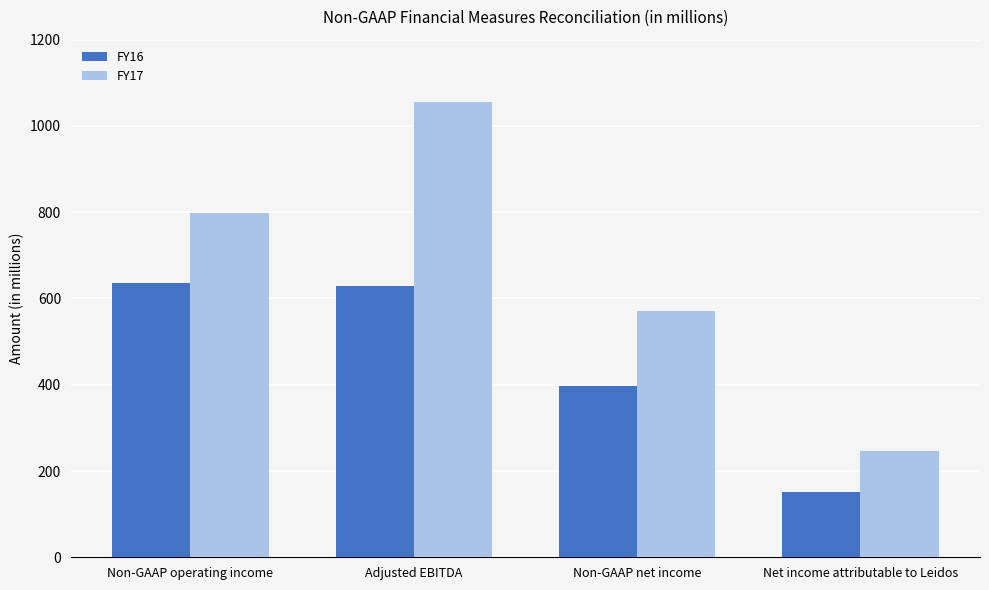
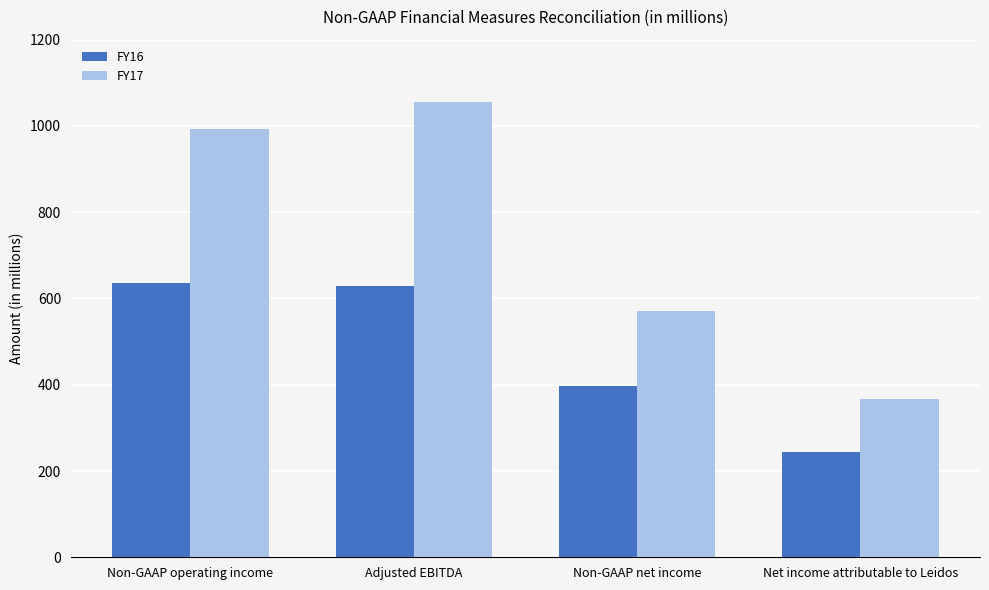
  {
    "FY16": {
      "Non-GAAP operating income": 640,
      "Adjusted EBITDA": 630,
      "Non-GAAP net income": 400,
-     "Net income attributable to Leidos": 150
+     "Net income attributable to Leidos": 240
    },
    "FY17": {
-     "Non-GAAP operating income": 800,
+     "Non-GAAP operating income": 990,
      "Adjusted EBITDA": 1060,
      "Non-GAAP net income": 570,
-     "Net income attributable to Leidos": 250
+     "Net income attributable to Leidos": 370
    }
  }
